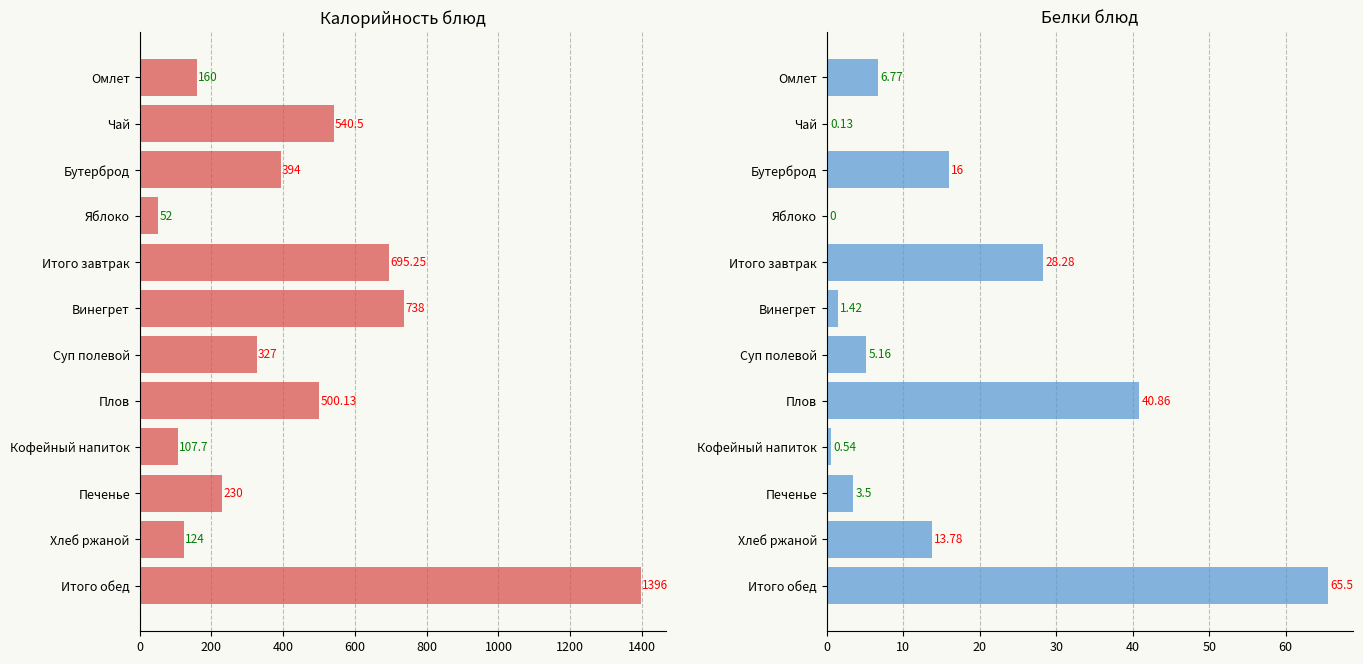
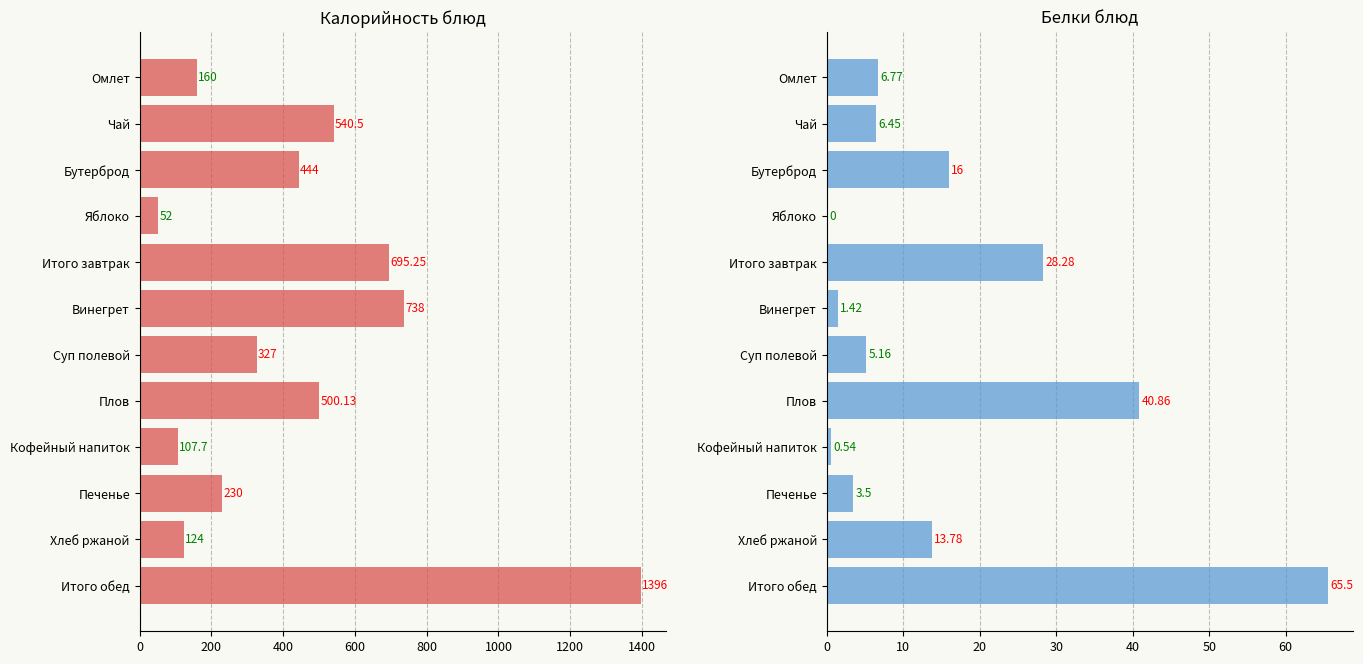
  {
    "Калорийность блюд": {
      "Омлет": 160,
      "Чай": 540.5,
-     "Бутерброд": 394,
+     "Бутерброд": 444,
      "Яблоко": 52,
      "Итого завтрак": 695.25,
      "Винегрет": 738,
      "Суп полевой": 327,
      "Плов": 500.13,
      "Кофейный напиток": 107.7,
      "Печенье": 230,
      "Хлеб ржаной": 124,
      "Итого обед": 1396
    },
    "Белки блюд": {
      "Омлет": 6.77,
-     "Чай": 0.13,
+     "Чай": 6.45,
      "Бутерброд": 16,
      "Яблоко": 0,
      "Итого завтрак": 28.28,
      "Винегрет": 1.42,
      "Суп полевой": 5.16,
      "Плов": 40.86,
      "Кофейный напиток": 0.54,
      "Печенье": 3.5,
      "Хлеб ржаной": 13.78,
      "Итого обед": 65.5
    }
  }
